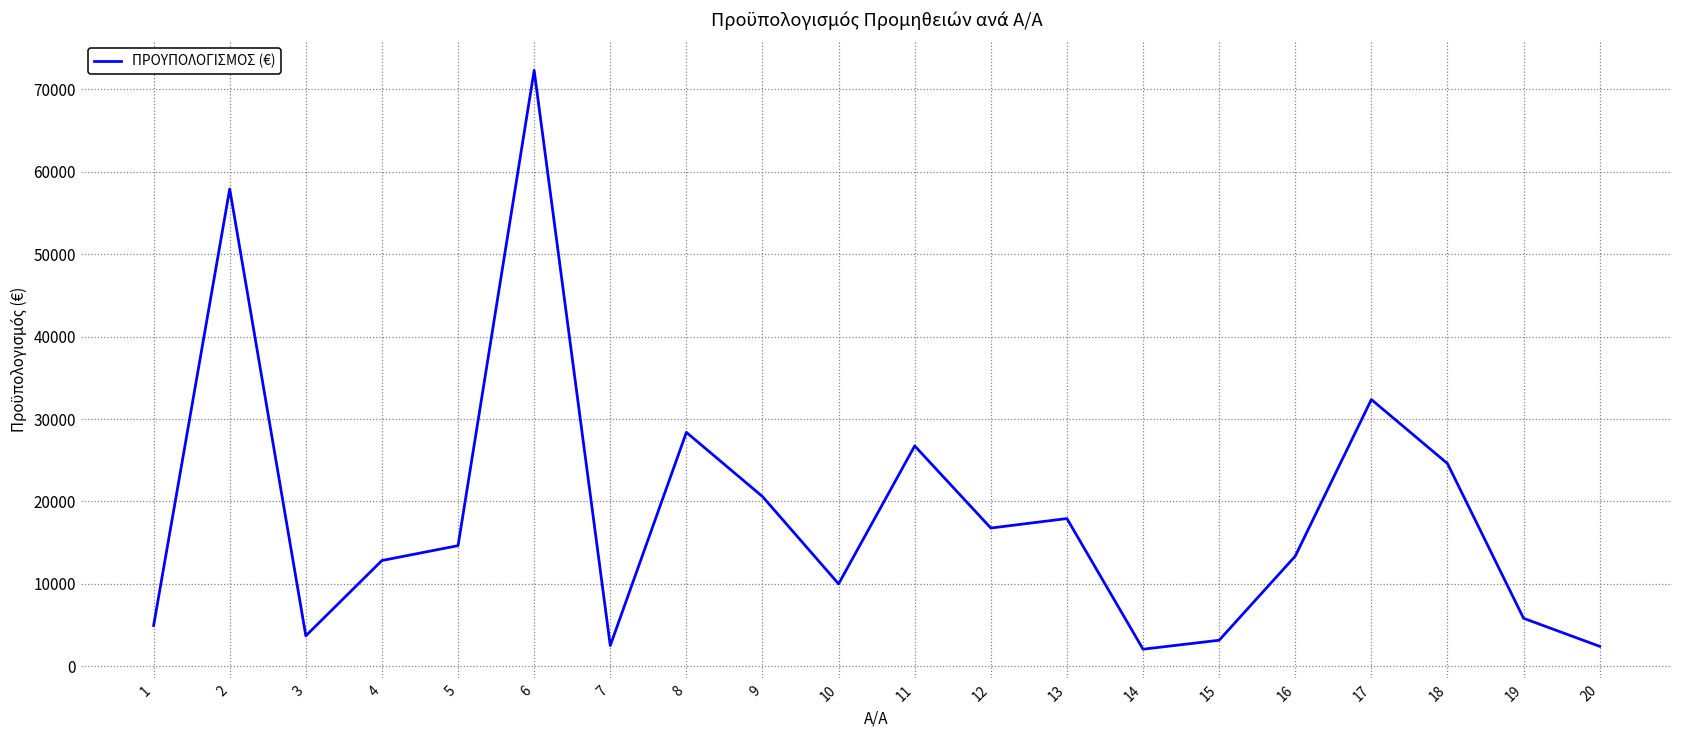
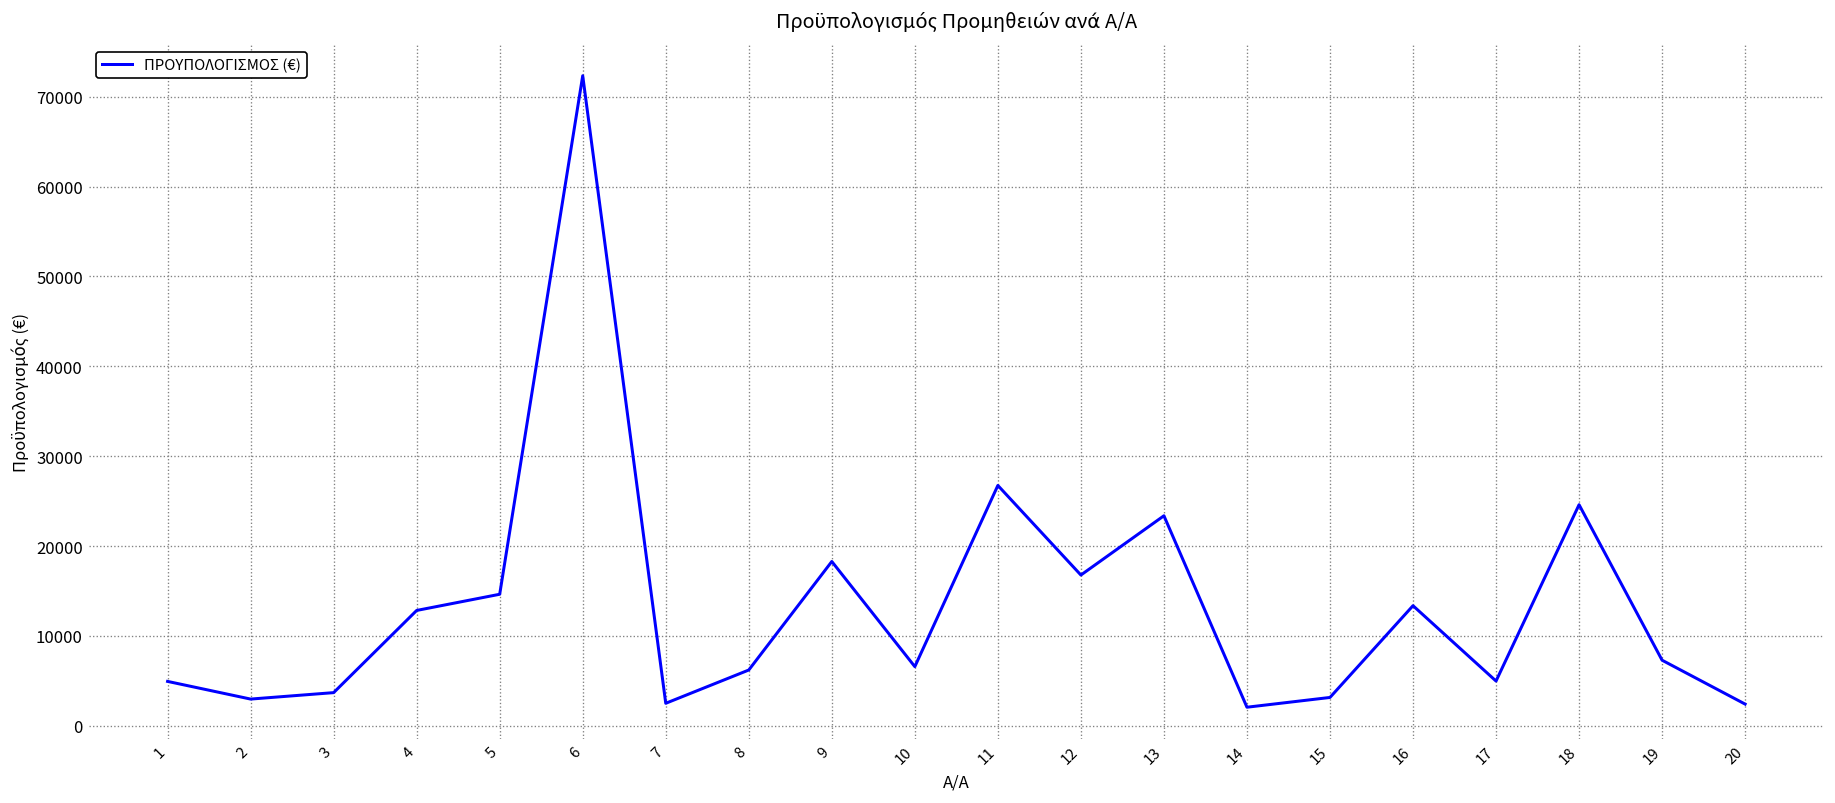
  {
    "1": 5000,
-   "2": 58000,
+   "2": 3000,
    "3": 4000,
    "4": 13000,
    "5": 15000,
    "6": 72000,
    "7": 3000,
-   "8": 28000,
-   "9": 21000,
-   "10": 10000,
+   "8": 6000,
+   "9": 18000,
+   "10": 7000,
    "11": 27000,
    "12": 17000,
-   "13": 18000,
+   "13": 23000,
    "14": 2000,
    "15": 3000,
    "16": 13000,
-   "17": 32000,
+   "17": 5000,
    "18": 25000,
-   "19": 6000,
+   "19": 7000,
    "20": 2000
  }
